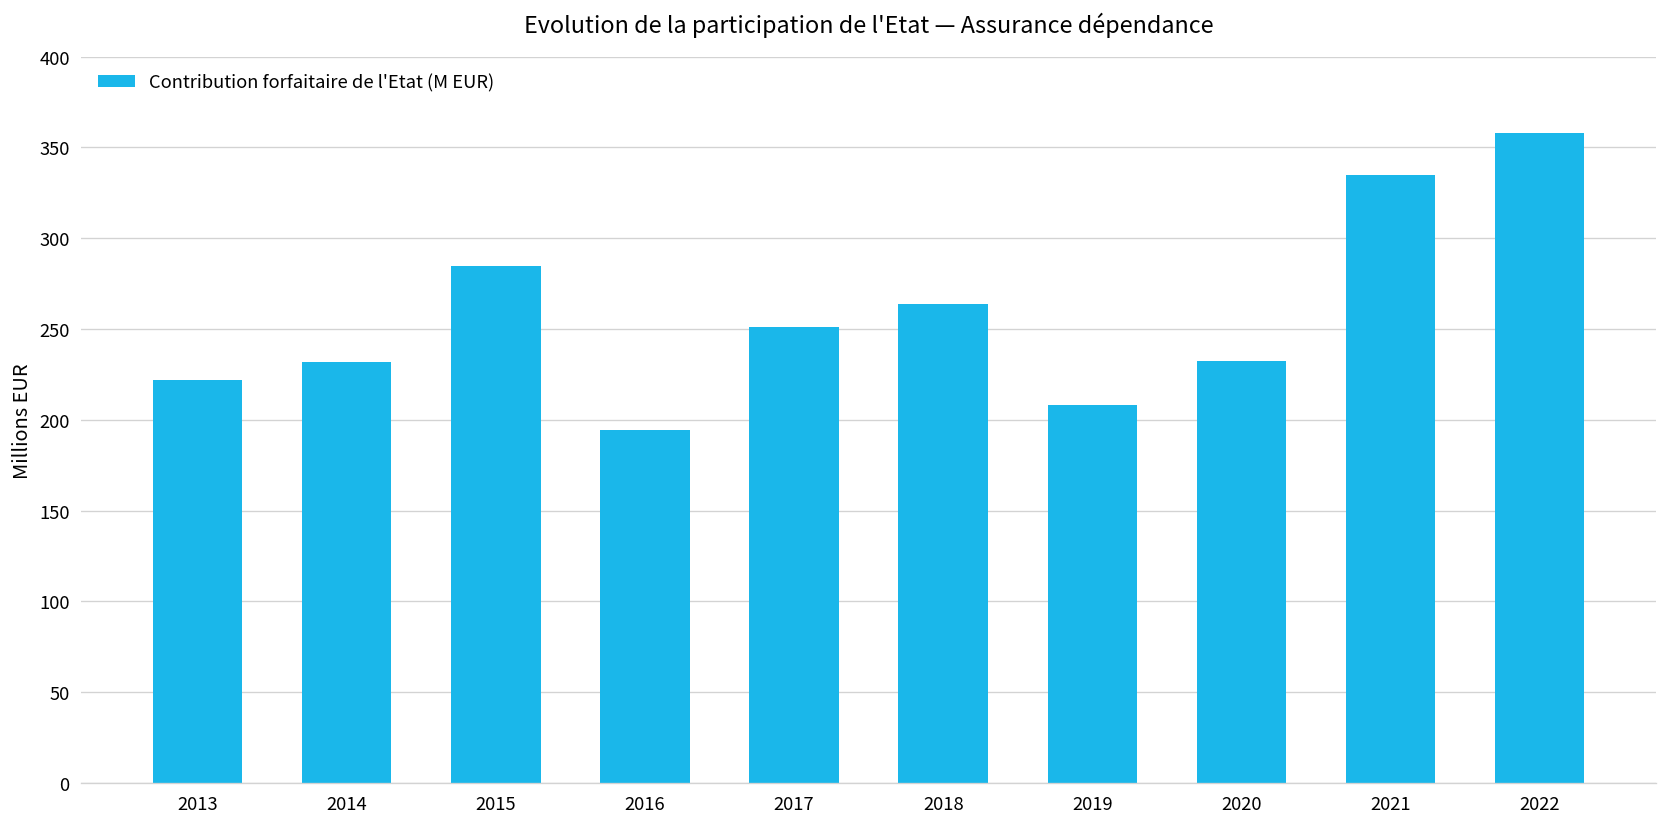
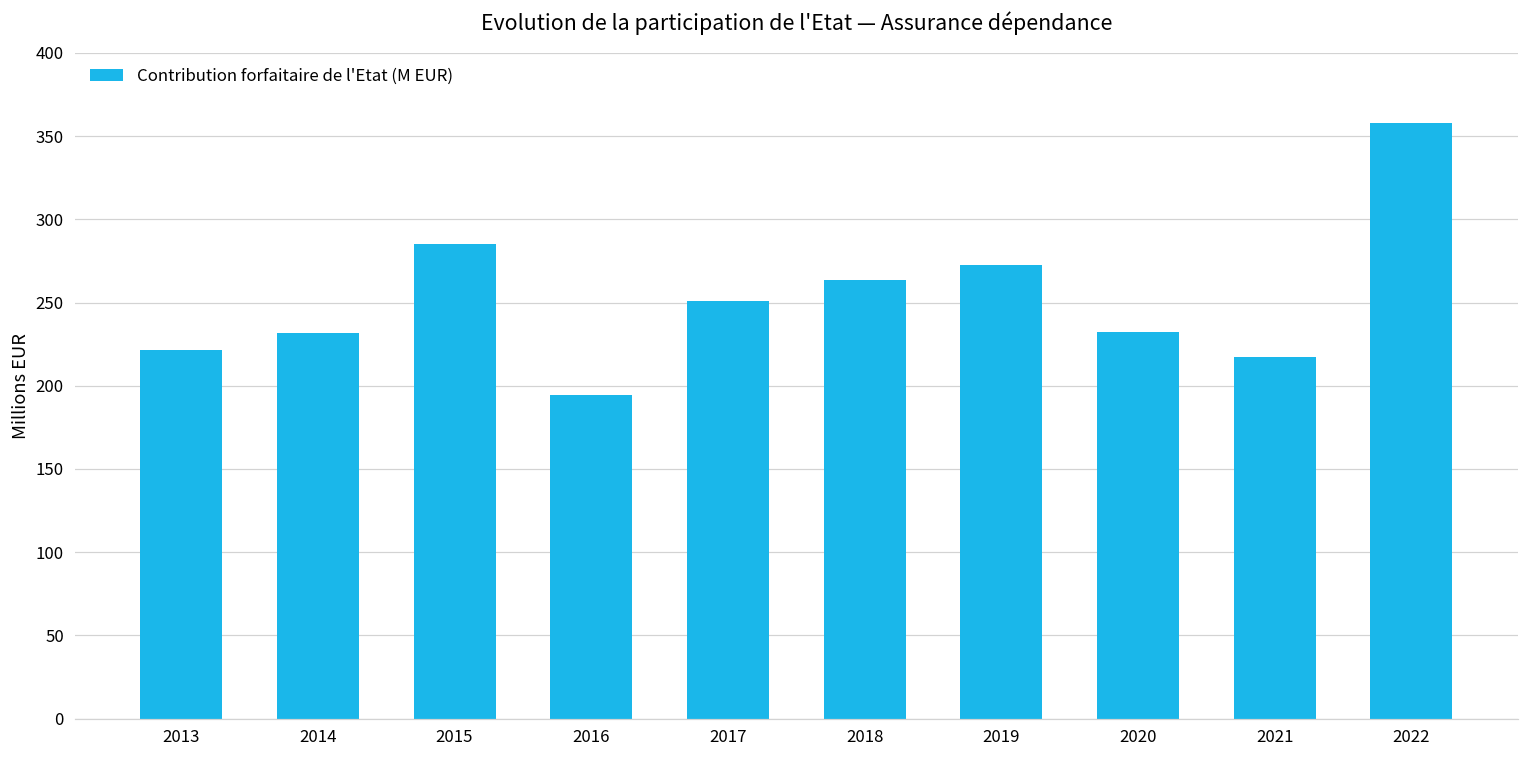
  {
    "2013": 222,
    "2014": 232,
    "2015": 285,
    "2016": 194,
    "2017": 251,
    "2018": 264,
-   "2019": 208,
+   "2019": 272,
    "2020": 232,
-   "2021": 335,
+   "2021": 217,
    "2022": 358
  }
